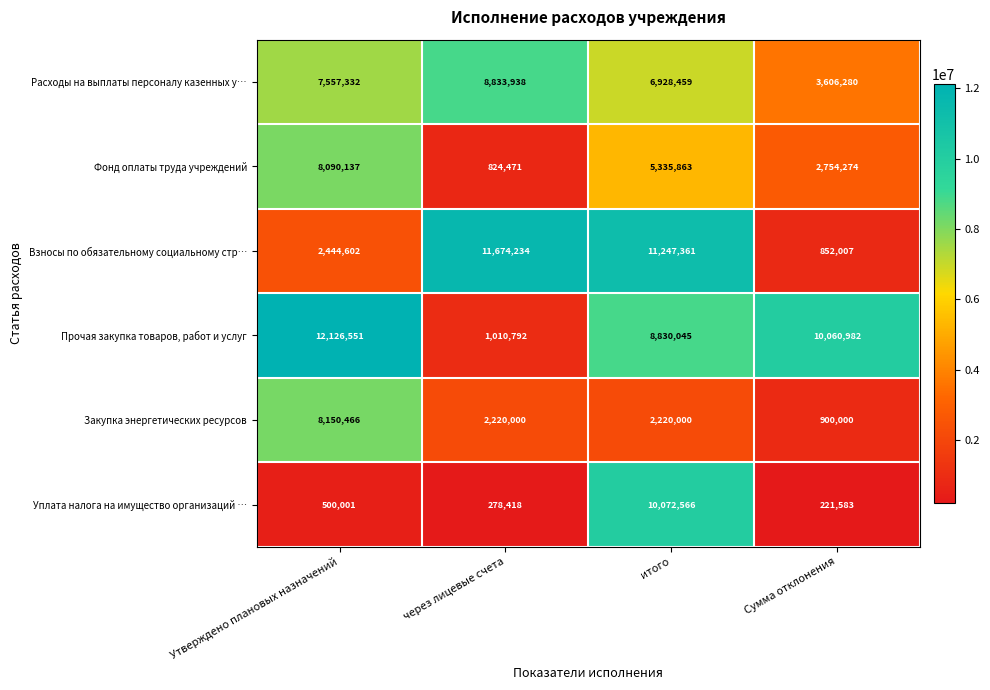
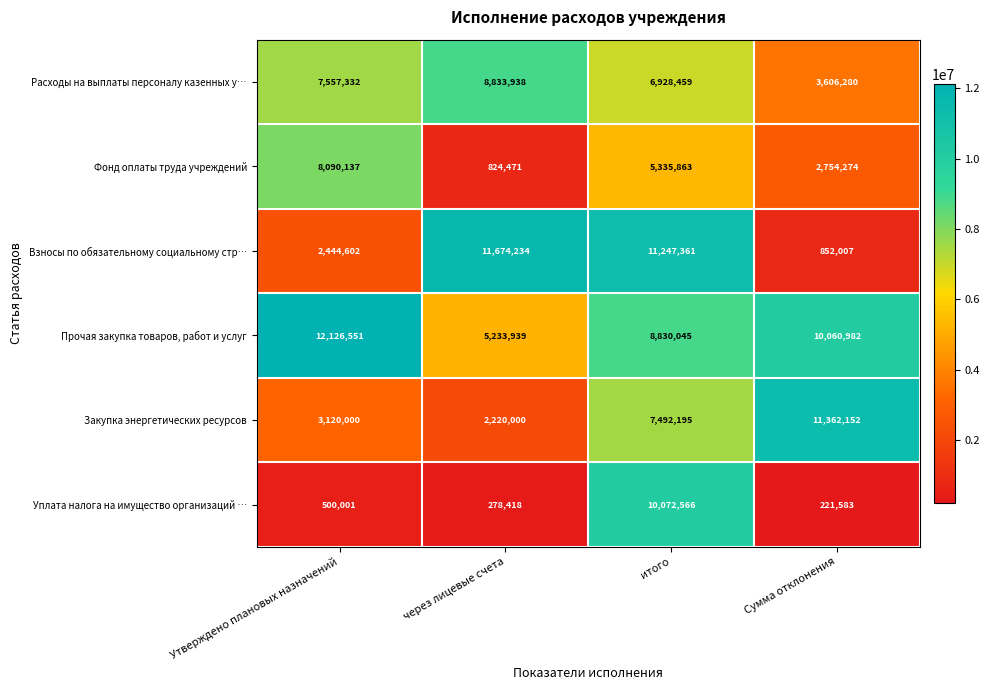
  {
    "Расходы на выплаты персоналу казенных у…": {
      "Утверждено плановых назначений": "7,557,332",
      "через лицевые счета": "8,833,938",
      "итого": "6,928,459",
      "Сумма отклонения": "3,606,280"
    },
    "Фонд оплаты труда учреждений": {
      "Утверждено плановых назначений": "8,090,137",
      "через лицевые счета": "824,471",
      "итого": "5,335,863",
      "Сумма отклонения": "2,754,274"
    },
    "Взносы по обязательному социальному стр…": {
      "Утверждено плановых назначений": "2,444,602",
      "через лицевые счета": "11,674,234",
      "итого": "11,247,361",
      "Сумма отклонения": "852,007"
    },
    "Прочая закупка товаров, работ и услуг": {
      "Утверждено плановых назначений": "12,126,551",
-     "через лицевые счета": "1,010,792",
+     "через лицевые счета": "5,233,939",
      "итого": "8,830,045",
      "Сумма отклонения": "10,060,982"
    },
    "Закупка энергетических ресурсов": {
-     "Утверждено плановых назначений": "8,150,466",
+     "Утверждено плановых назначений": "3,120,000",
      "через лицевые счета": "2,220,000",
-     "итого": "2,220,000",
-     "Сумма отклонения": "900,000"
+     "итого": "7,492,195",
+     "Сумма отклонения": "11,362,152"
    },
    "Уплата налога на имущество организаций …": {
      "Утверждено плановых назначений": "500,001",
      "через лицевые счета": "278,418",
      "итого": "10,072,566",
      "Сумма отклонения": "221,583"
    }
  }
